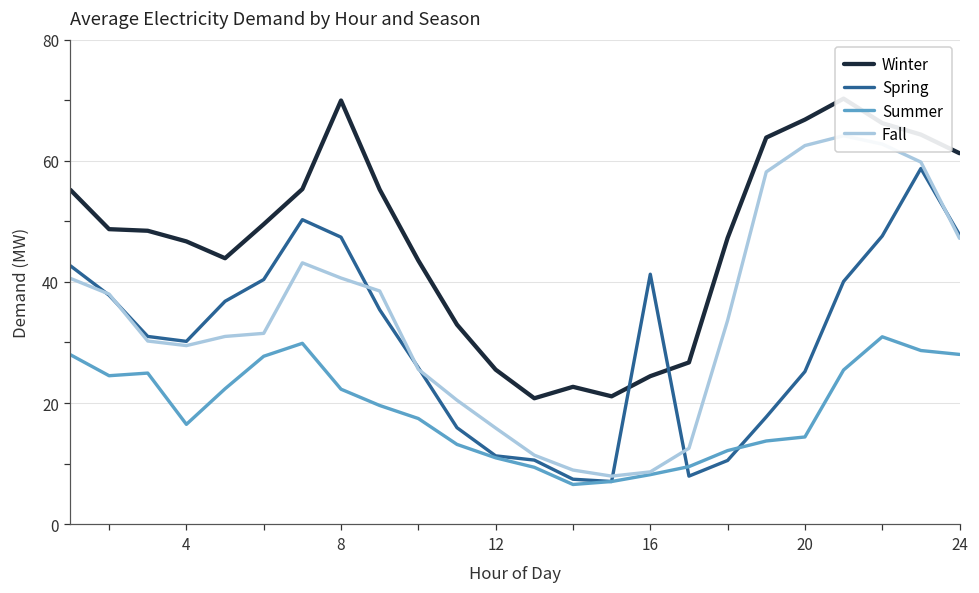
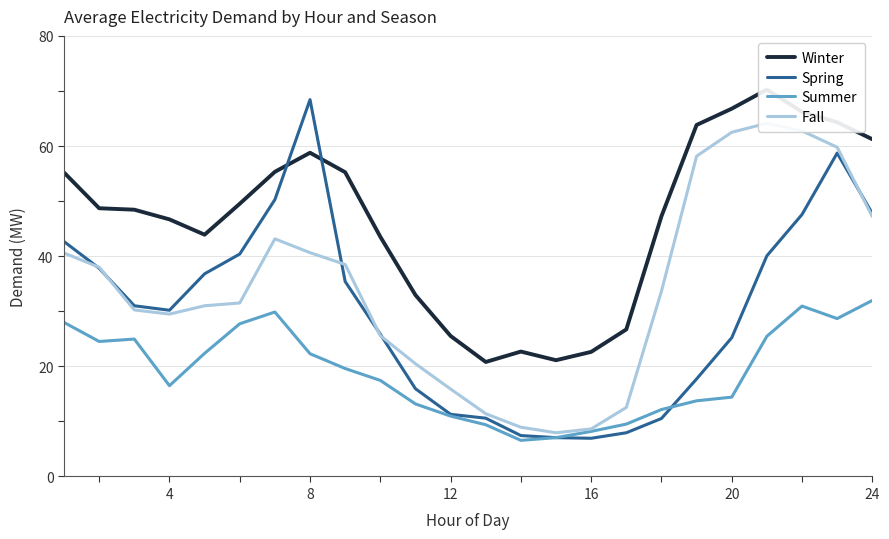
  {
    "Winter": {
      "4": 47,
-     "8": 70,
+     "8": 59,
      "12": 26,
-     "16": 24,
+     "16": 23,
      "20": 67,
      "24": 61
    },
    "Spring": {
      "4": 30,
-     "8": 47,
-     "16": 41,
+     "8": 68,
+     "16": 7,
      "20": 25,
      "24": 48
    },
    "Summer": {
      "4": 16,
      "8": 22,
      "20": 14,
-     "24": 28
+     "24": 32
    },
    "Fall": {
      "4": 29,
      "8": 41,
      "12": 16,
      "20": 63,
      "24": 47
    }
  }
